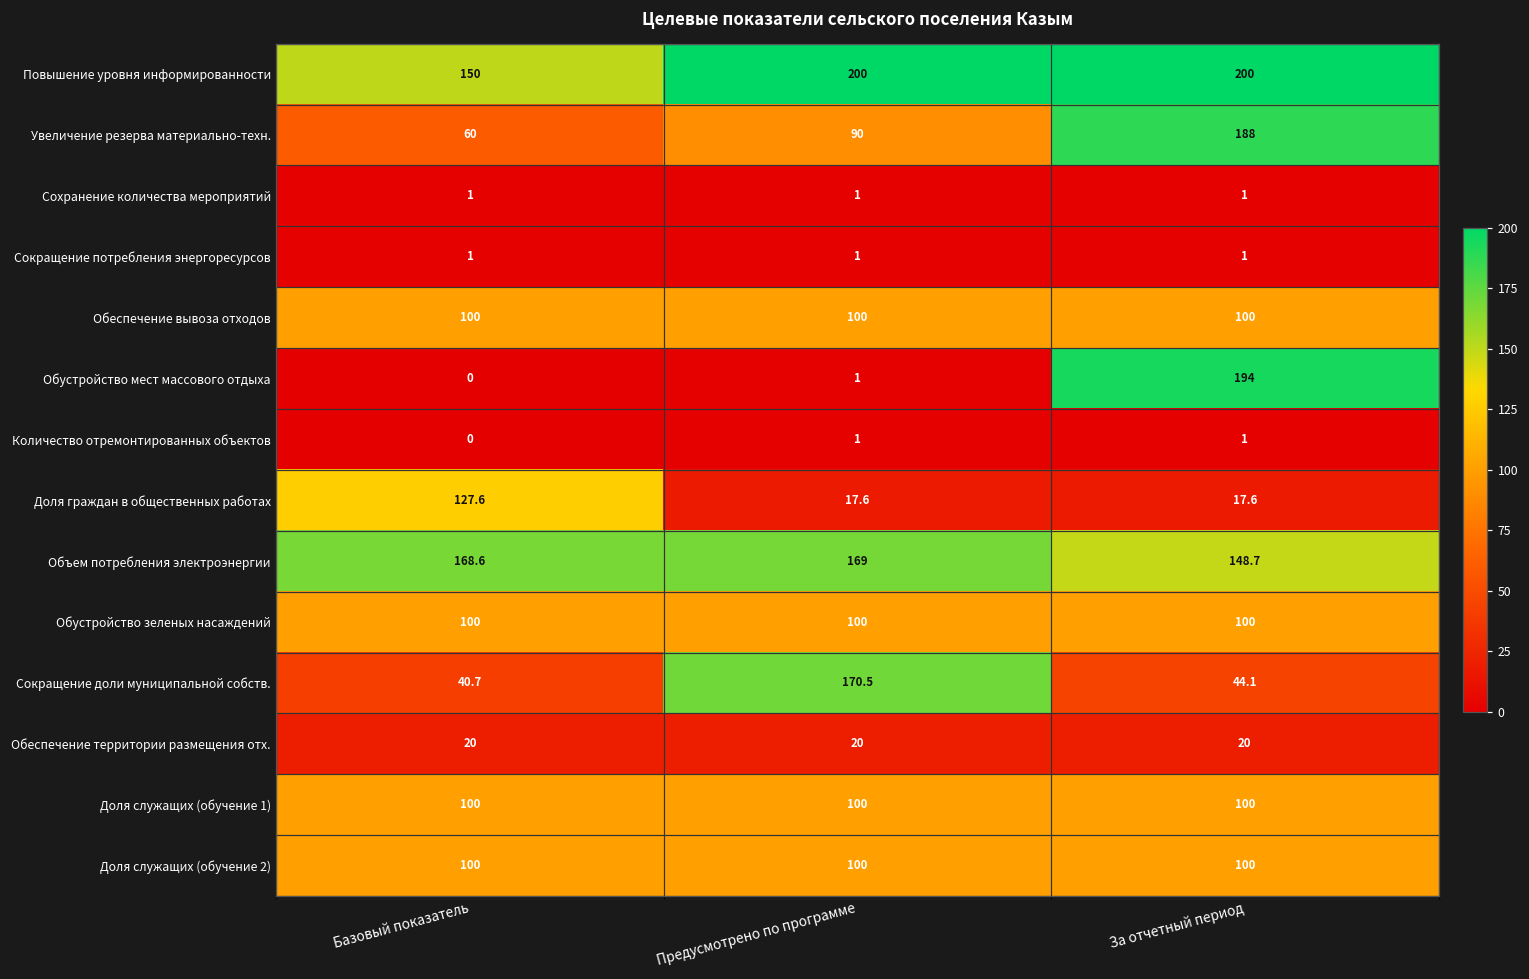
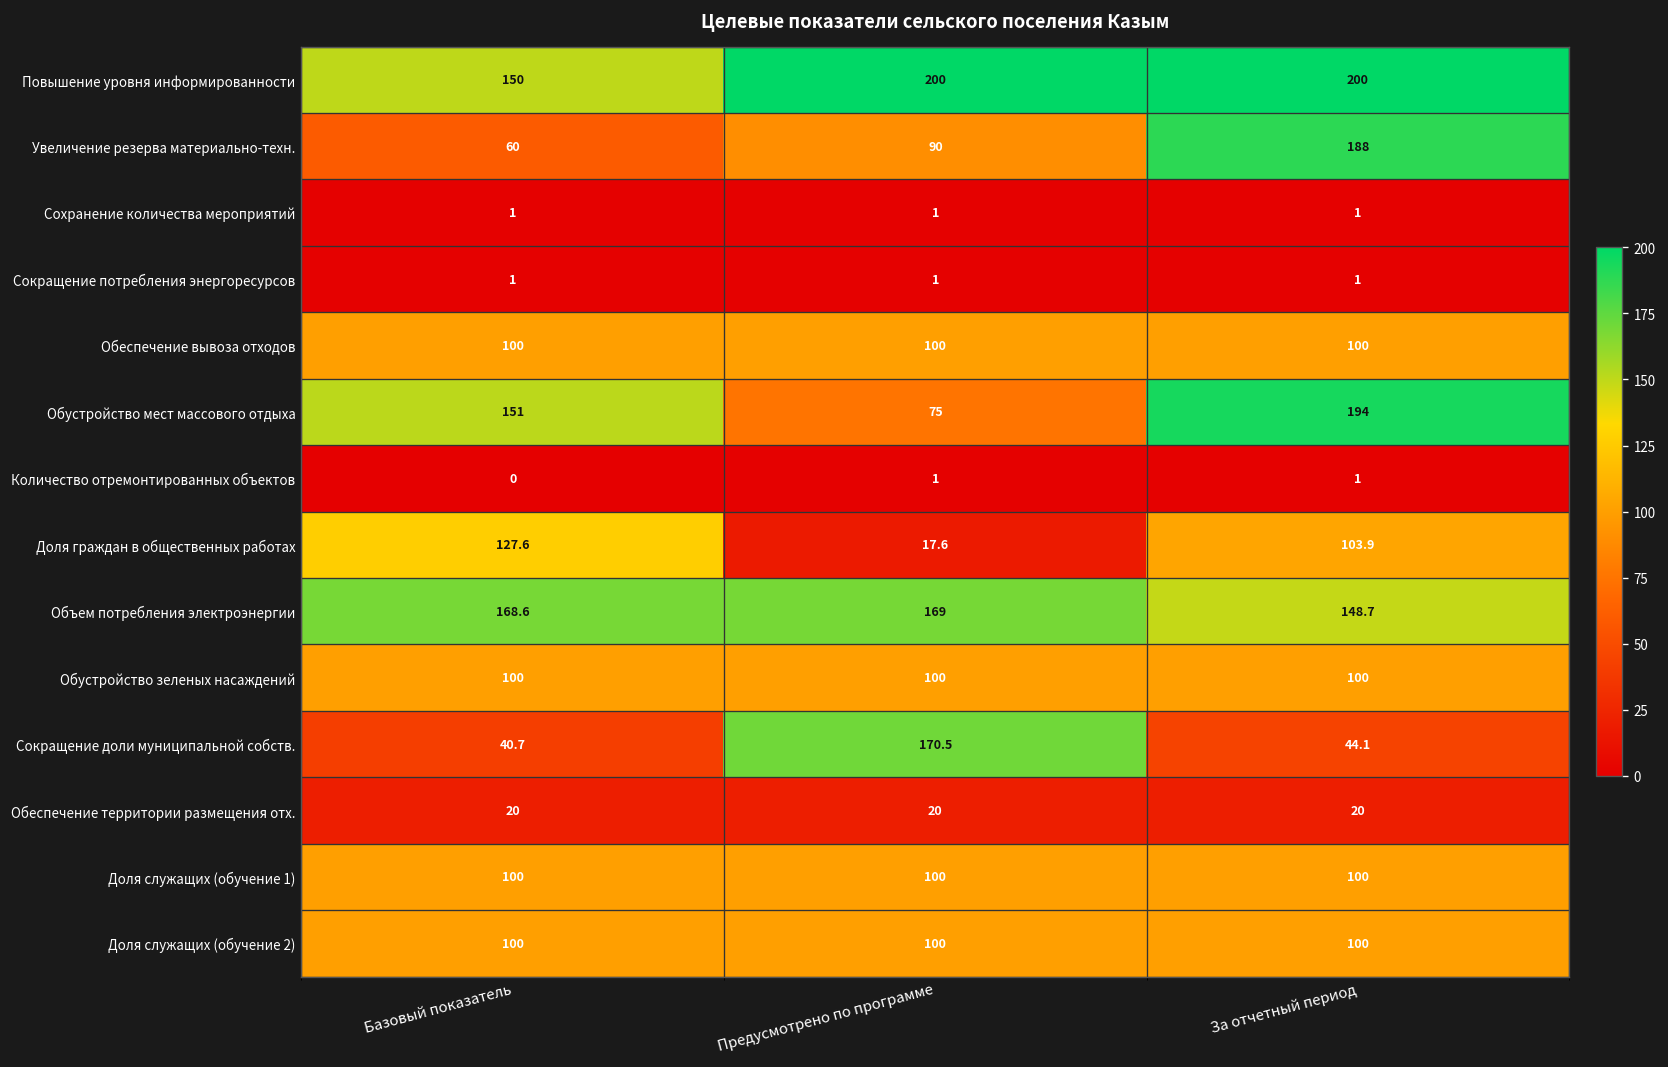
  {
    "Повышение уровня информированности": {
      "Базовый показатель": 150,
      "Предусмотрено по программе": 200,
      "За отчетный период": 200
    },
    "Увеличение резерва материально-техн.": {
      "Базовый показатель": 60,
      "Предусмотрено по программе": 90,
      "За отчетный период": 188
    },
    "Сохранение количества мероприятий": {
      "Базовый показатель": 1,
      "Предусмотрено по программе": 1,
      "За отчетный период": 1
    },
    "Сокращение потребления энергоресурсов": {
      "Базовый показатель": 1,
      "Предусмотрено по программе": 1,
      "За отчетный период": 1
    },
    "Обеспечение вывоза отходов": {
      "Базовый показатель": 100,
      "Предусмотрено по программе": 100,
      "За отчетный период": 100
    },
    "Обустройство мест массового отдыха": {
-     "Базовый показатель": 0,
-     "Предусмотрено по программе": 1,
+     "Базовый показатель": 151,
+     "Предусмотрено по программе": 75,
      "За отчетный период": 194
    },
    "Количество отремонтированных объектов": {
      "Базовый показатель": 0,
      "Предусмотрено по программе": 1,
      "За отчетный период": 1
    },
    "Доля граждан в общественных работах": {
      "Базовый показатель": 127.6,
      "Предусмотрено по программе": 17.6,
-     "За отчетный период": 17.6
+     "За отчетный период": 103.9
    },
    "Объем потребления электроэнергии": {
      "Базовый показатель": 168.6,
      "Предусмотрено по программе": 169,
      "За отчетный период": 148.7
    },
    "Обустройство зеленых насаждений": {
      "Базовый показатель": 100,
      "Предусмотрено по программе": 100,
      "За отчетный период": 100
    },
    "Сокращение доли муниципальной собств.": {
      "Базовый показатель": 40.7,
      "Предусмотрено по программе": 170.5,
      "За отчетный период": 44.1
    },
    "Обеспечение территории размещения отх.": {
      "Базовый показатель": 20,
      "Предусмотрено по программе": 20,
      "За отчетный период": 20
    },
    "Доля служащих (обучение 1)": {
      "Базовый показатель": 100,
      "Предусмотрено по программе": 100,
      "За отчетный период": 100
    },
    "Доля служащих (обучение 2)": {
      "Базовый показатель": 100,
      "Предусмотрено по программе": 100,
      "За отчетный период": 100
    }
  }
